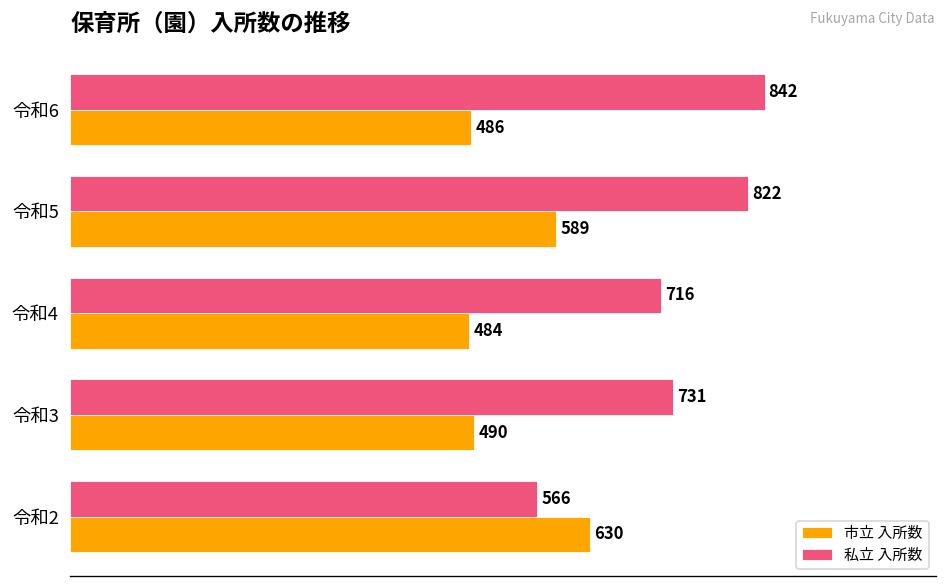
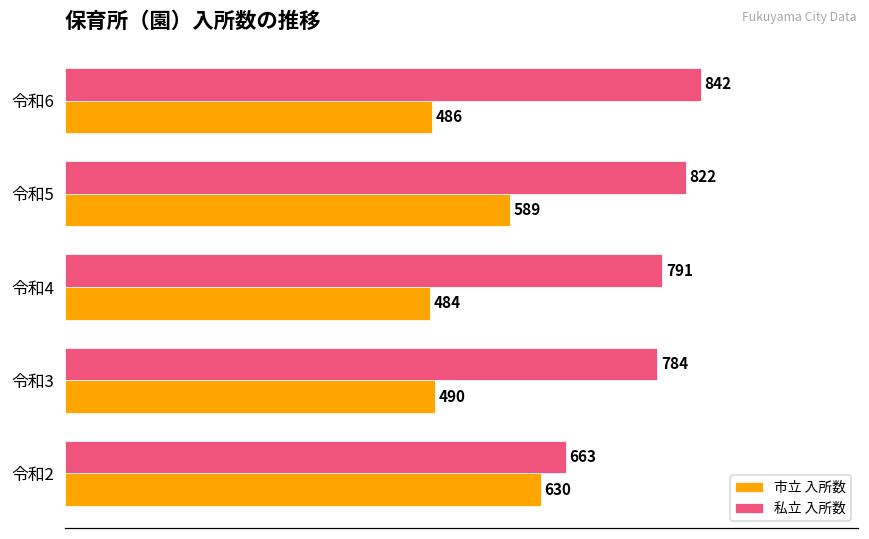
  {
    "市立 入所数": {
      "令和6": 486,
      "令和5": 589,
      "令和4": 484,
      "令和3": 490,
      "令和2": 630
    },
    "私立 入所数": {
      "令和6": 842,
      "令和5": 822,
-     "令和4": 716,
-     "令和3": 731,
-     "令和2": 566
+     "令和4": 791,
+     "令和3": 784,
+     "令和2": 663
    }
  }
